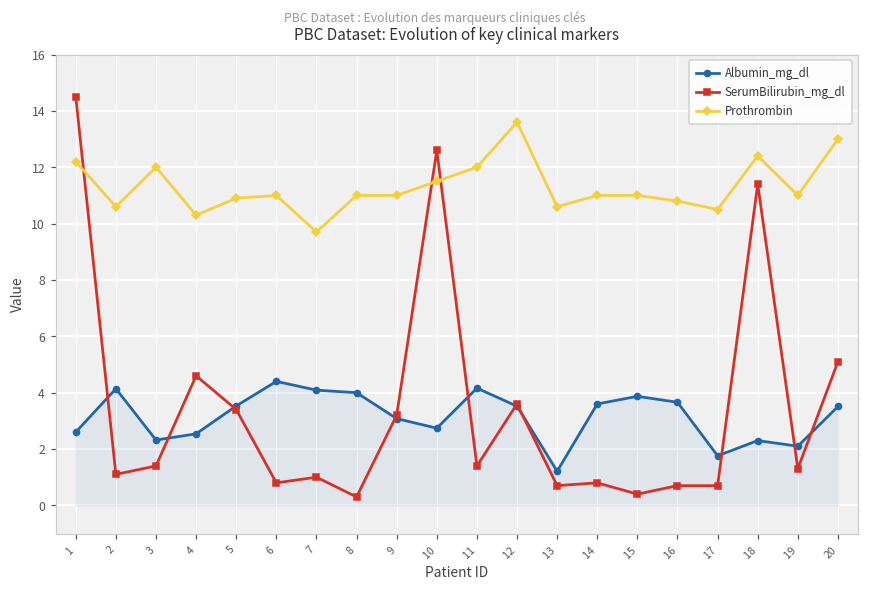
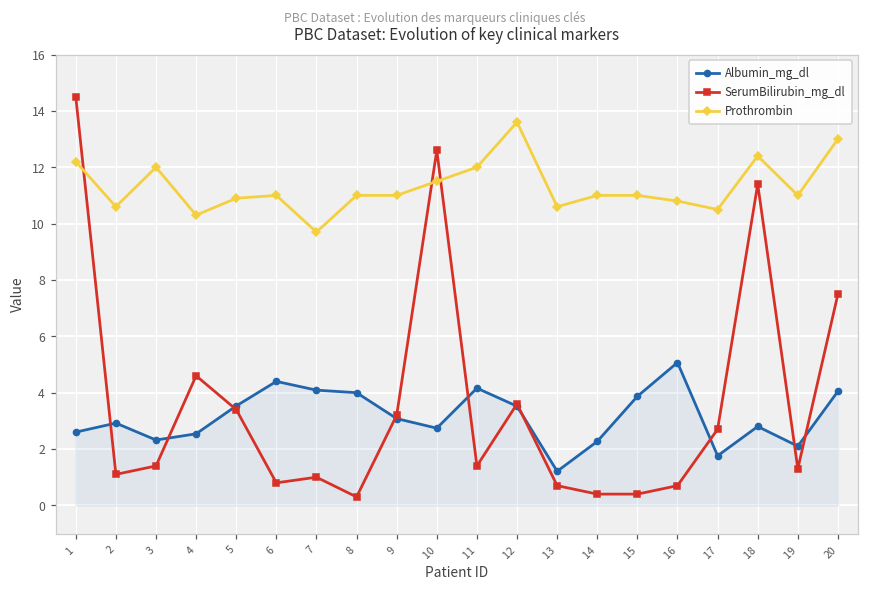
  {
    "Albumin_mg_dl": {
      "1": 2.6,
-     "2": 4.1,
+     "2": 2.9,
      "3": 2.3,
      "4": 2.5,
      "5": 3.5,
      "6": 4.4,
      "7": 4.1,
      "8": 4.0,
      "9": 3.1,
      "10": 2.7,
      "11": 4.2,
      "13": 1.2,
-     "14": 3.6,
+     "14": 2.3,
      "15": 3.9,
-     "16": 3.7,
+     "16": 5.1,
      "17": 1.8,
-     "18": 2.3,
+     "18": 2.8,
      "19": 2.1,
-     "20": 3.5
+     "20": 4.1
    },
    "SerumBilirubin_mg_dl": {
      "1": 14.5,
      "2": 1.1,
      "3": 1.4,
      "4": 4.6,
      "5": 3.4,
      "6": 0.8,
      "7": 1.0,
      "8": 0.3,
      "9": 3.2,
      "10": 12.6,
      "11": 1.4,
      "13": 0.7,
-     "14": 0.8,
+     "14": 0.4,
      "15": 0.4,
      "16": 0.7,
-     "17": 0.7,
+     "17": 2.7,
      "18": 11.4,
      "19": 1.3,
-     "20": 5.1
+     "20": 7.5
    },
    "Prothrombin": {
      "1": 12.2,
      "2": 10.6,
      "3": 12.0,
      "4": 10.3,
      "5": 10.9,
      "6": 11.0,
      "7": 9.7,
      "8": 11.0,
      "9": 11.0,
      "10": 11.5,
      "11": 12.0,
      "12": 13.6,
      "13": 10.6,
      "14": 11.0,
      "15": 11.0,
      "16": 10.8,
      "17": 10.5,
      "18": 12.4,
      "19": 11.0,
      "20": 13.0
    }
  }
